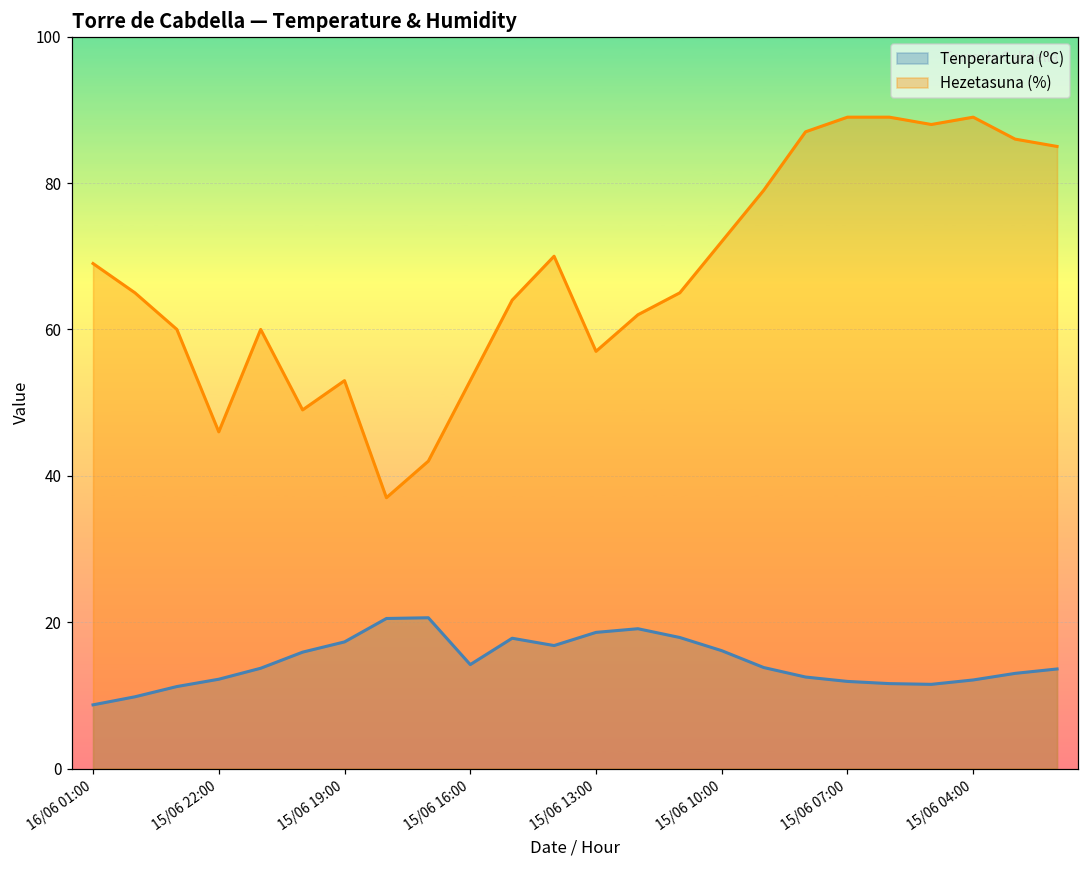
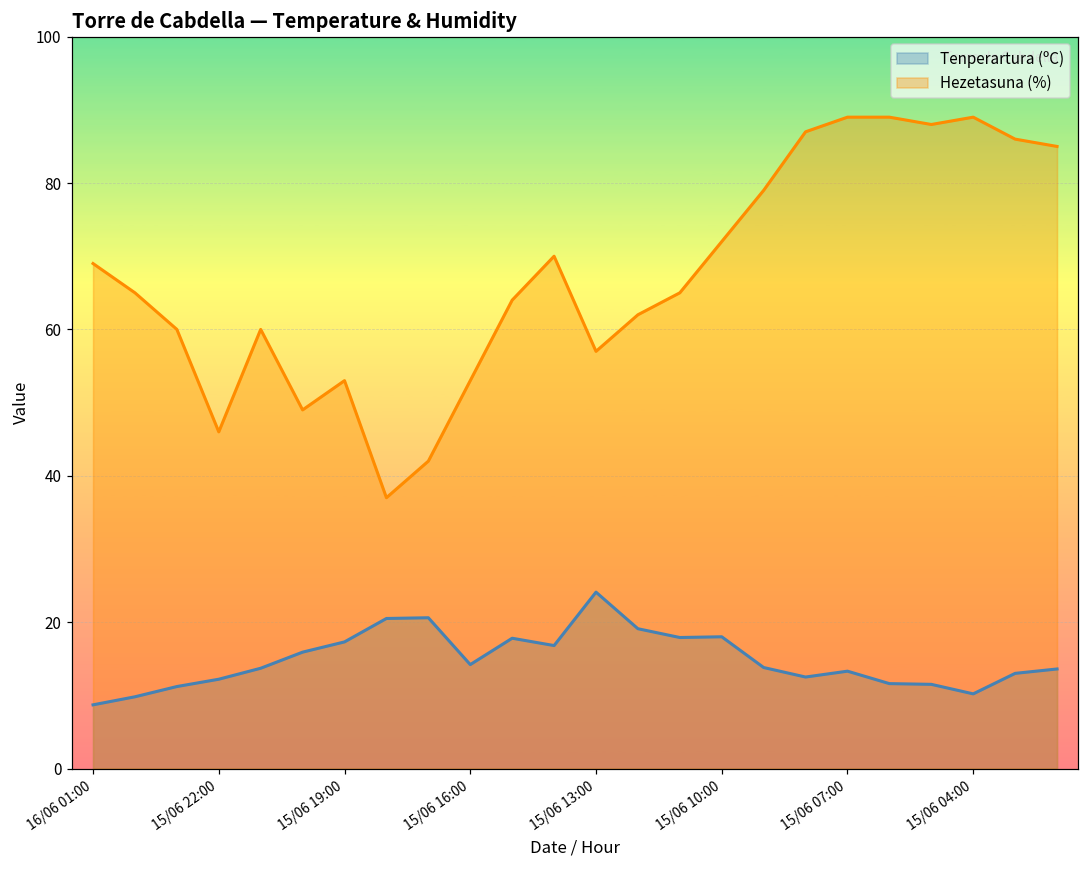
  {
    "Tenperartura (ºC)": {
      "16/06 01:00": 9,
      "15/06 22:00": 12,
      "15/06 19:00": 17,
      "15/06 16:00": 14,
-     "15/06 13:00": 19,
-     "15/06 10:00": 16,
-     "15/06 07:00": 12,
-     "15/06 04:00": 12
+     "15/06 13:00": 24,
+     "15/06 10:00": 18,
+     "15/06 07:00": 13,
+     "15/06 04:00": 10
    },
    "Hezetasuna (%)": {
      "16/06 01:00": 69,
      "15/06 22:00": 46,
      "15/06 19:00": 53,
      "15/06 16:00": 53,
      "15/06 13:00": 57,
      "15/06 10:00": 72,
      "15/06 07:00": 89,
      "15/06 04:00": 89
    }
  }
